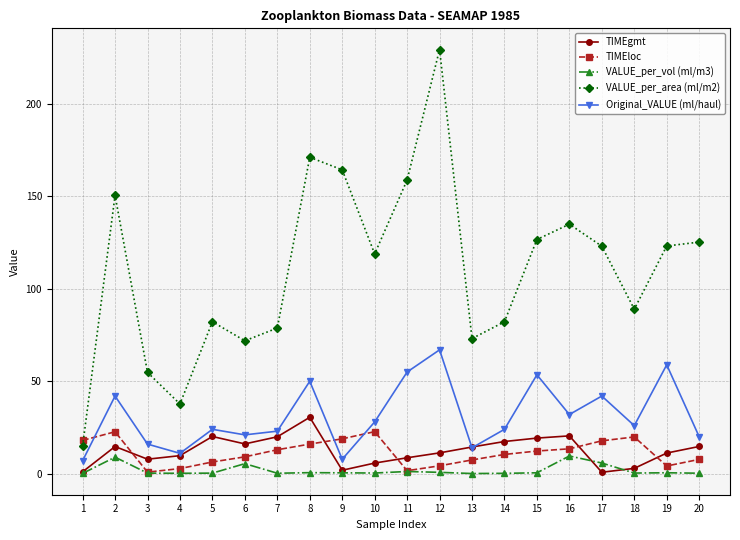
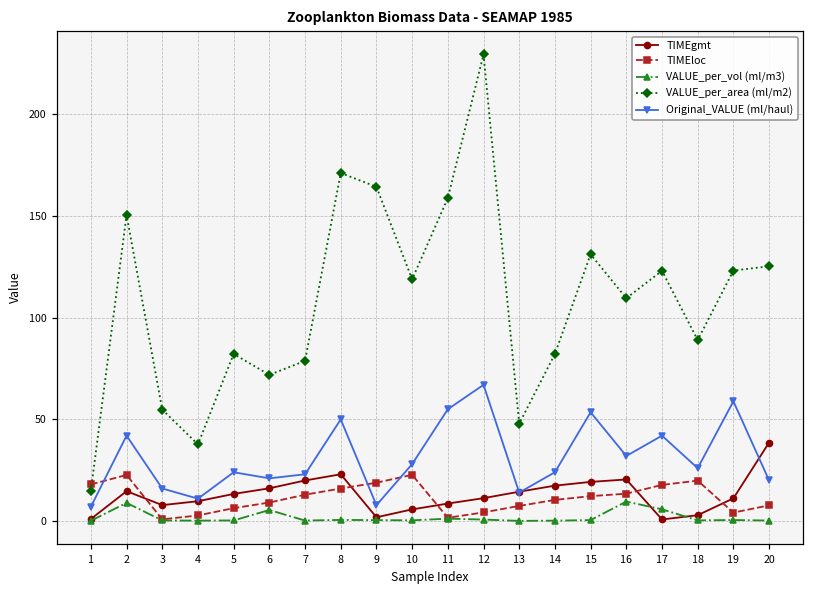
  {
    "TIMEgmt": {
      "2": 15,
      "3": 8,
-     "5": 20,
+     "5": 13,
      "6": 16,
      "7": 20,
-     "8": 31,
+     "8": 23,
      "9": 2,
      "10": 6,
      "11": 9,
      "12": 11,
      "14": 17,
      "15": 19,
      "16": 20,
      "17": 1,
      "18": 3,
      "19": 11,
-     "20": 15
+     "20": 39
    },
    "TIMEloc": {
      "1": 18,
      "2": 23,
      "4": 3,
      "5": 6,
      "6": 9,
      "7": 13,
      "8": 16,
      "9": 19,
      "10": 23,
      "12": 4,
      "13": 7,
      "14": 10,
      "15": 12,
      "16": 13,
      "17": 18,
      "18": 20,
      "19": 4,
      "20": 8
    },
    "VALUE_per_vol (ml/m3)": {
      "2": 9,
      "4": 0,
      "5": 0,
      "6": 5,
      "7": 0,
      "8": 1,
      "9": 0,
      "10": 0,
      "12": 1,
      "13": 0,
      "14": 0,
      "15": 0,
      "16": 10,
      "17": 6,
      "18": 0,
      "19": 0,
      "20": 0
    },
    "VALUE_per_area (ml/m2)": {
      "1": 15,
      "2": 151,
      "3": 55,
      "4": 38,
      "5": 82,
      "6": 72,
      "7": 79,
      "8": 171,
      "9": 164,
      "10": 119,
      "11": 159,
      "12": 230,
-     "13": 73,
+     "13": 48,
      "14": 82,
-     "15": 127,
-     "16": 135,
+     "15": 131,
+     "16": 110,
      "17": 123,
      "18": 89,
      "19": 123,
      "20": 125
    },
    "Original_VALUE (ml/haul)": {
      "1": 7,
      "2": 42,
      "3": 16,
      "5": 24,
      "6": 21,
      "7": 23,
      "8": 50,
      "9": 8,
      "10": 28,
      "11": 55,
      "12": 67,
      "14": 24,
      "15": 54,
      "16": 32,
      "17": 42,
      "18": 26,
      "19": 59,
      "20": 20
    }
  }
